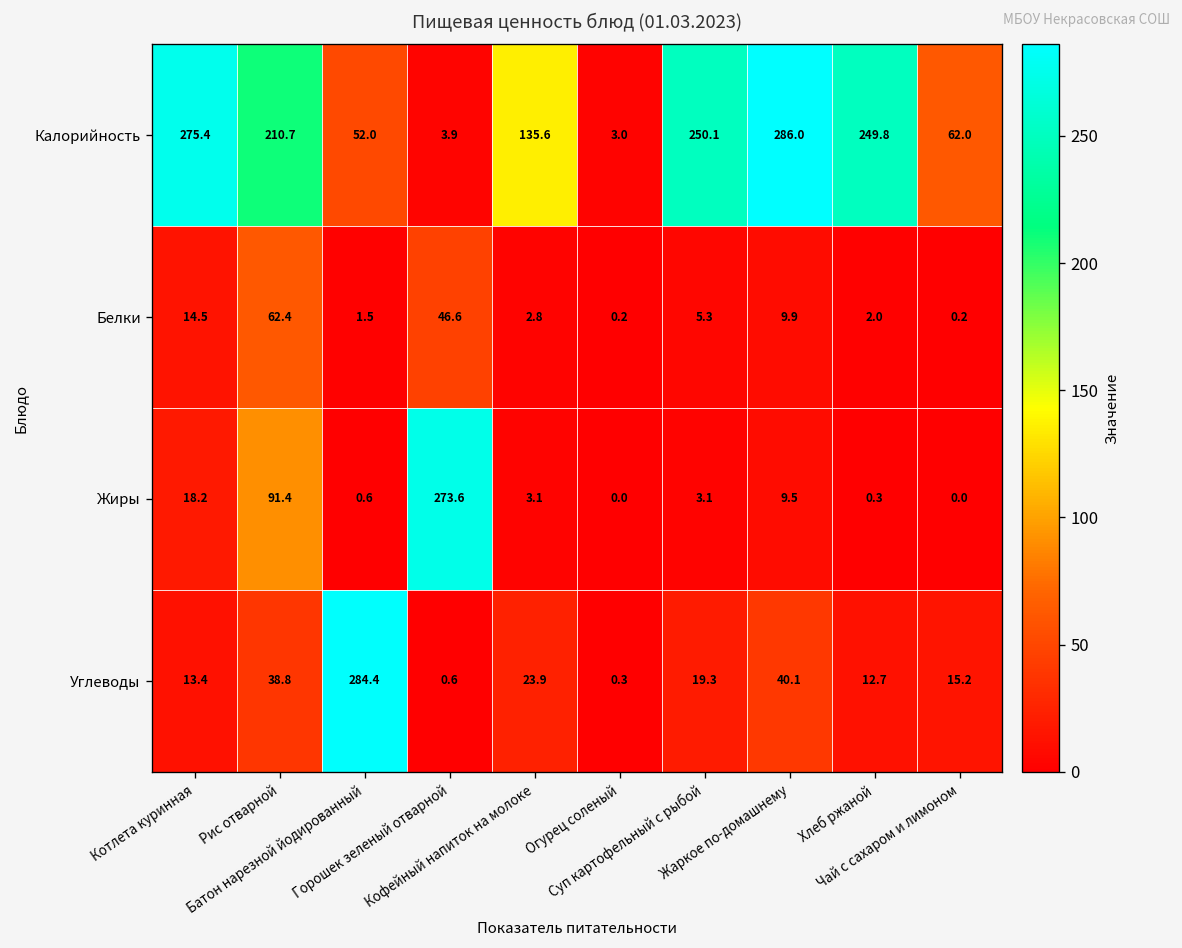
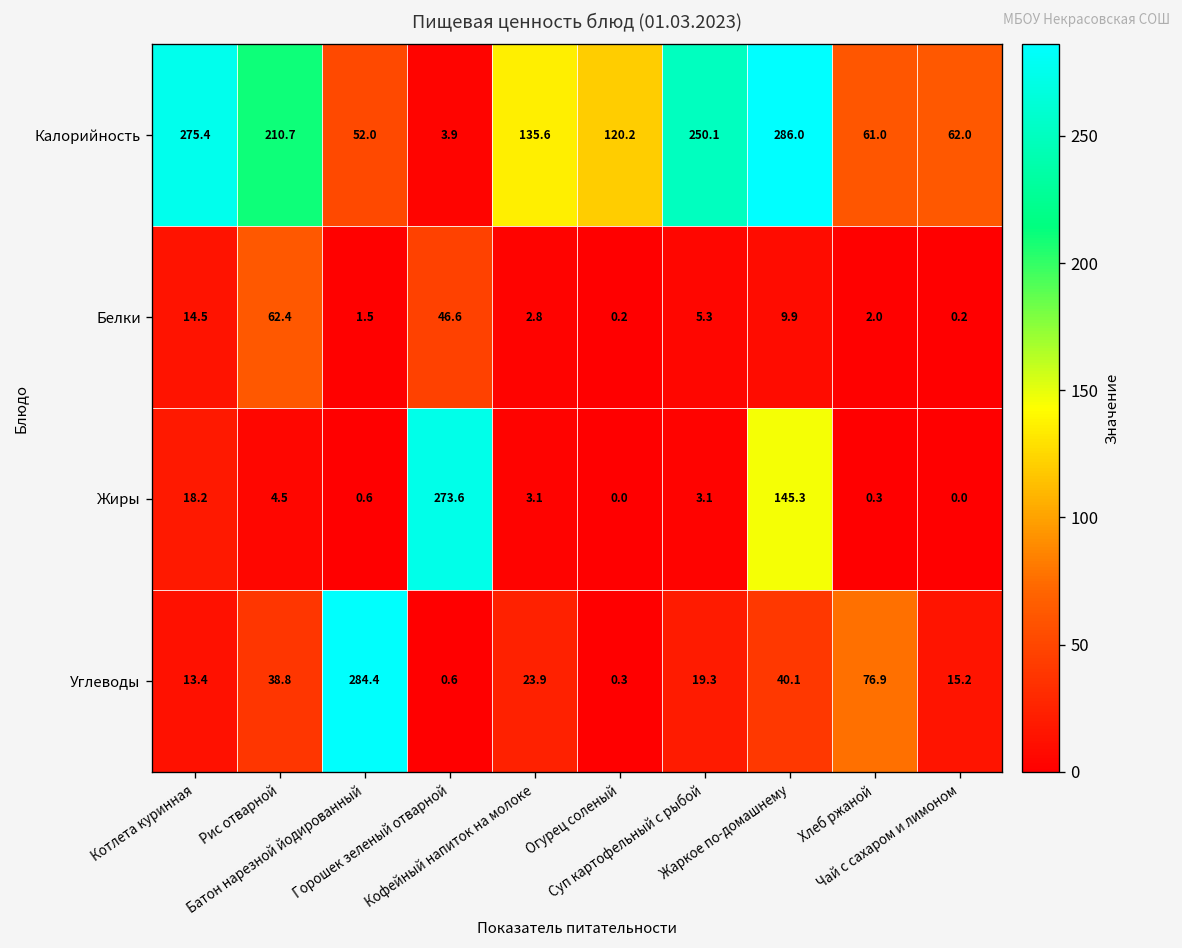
  {
    "Калорийность": {
      "Котлета куринная": 275.4,
      "Рис отварной": 210.7,
      "Батон нарезной йодированный": 52.0,
      "Горошек зеленый отварной": 3.9,
      "Кофейный напиток на молоке": 135.6,
-     "Огурец соленый": 3.0,
+     "Огурец соленый": 120.2,
      "Суп картофельный с рыбой": 250.1,
      "Жаркое по-домашнему": 286.0,
-     "Хлеб ржаной": 249.8,
+     "Хлеб ржаной": 61.0,
      "Чай с сахаром и лимоном": 62.0
    },
    "Белки": {
      "Котлета куринная": 14.5,
      "Рис отварной": 62.4,
      "Батон нарезной йодированный": 1.5,
      "Горошек зеленый отварной": 46.6,
      "Кофейный напиток на молоке": 2.8,
      "Огурец соленый": 0.2,
      "Суп картофельный с рыбой": 5.3,
      "Жаркое по-домашнему": 9.9,
      "Хлеб ржаной": 2.0,
      "Чай с сахаром и лимоном": 0.2
    },
    "Жиры": {
      "Котлета куринная": 18.2,
-     "Рис отварной": 91.4,
+     "Рис отварной": 4.5,
      "Батон нарезной йодированный": 0.6,
      "Горошек зеленый отварной": 273.6,
      "Кофейный напиток на молоке": 3.1,
      "Огурец соленый": 0.0,
      "Суп картофельный с рыбой": 3.1,
-     "Жаркое по-домашнему": 9.5,
+     "Жаркое по-домашнему": 145.3,
      "Хлеб ржаной": 0.3,
      "Чай с сахаром и лимоном": 0.0
    },
    "Углеводы": {
      "Котлета куринная": 13.4,
      "Рис отварной": 38.8,
      "Батон нарезной йодированный": 284.4,
      "Горошек зеленый отварной": 0.6,
      "Кофейный напиток на молоке": 23.9,
      "Огурец соленый": 0.3,
      "Суп картофельный с рыбой": 19.3,
      "Жаркое по-домашнему": 40.1,
-     "Хлеб ржаной": 12.7,
+     "Хлеб ржаной": 76.9,
      "Чай с сахаром и лимоном": 15.2
    }
  }
